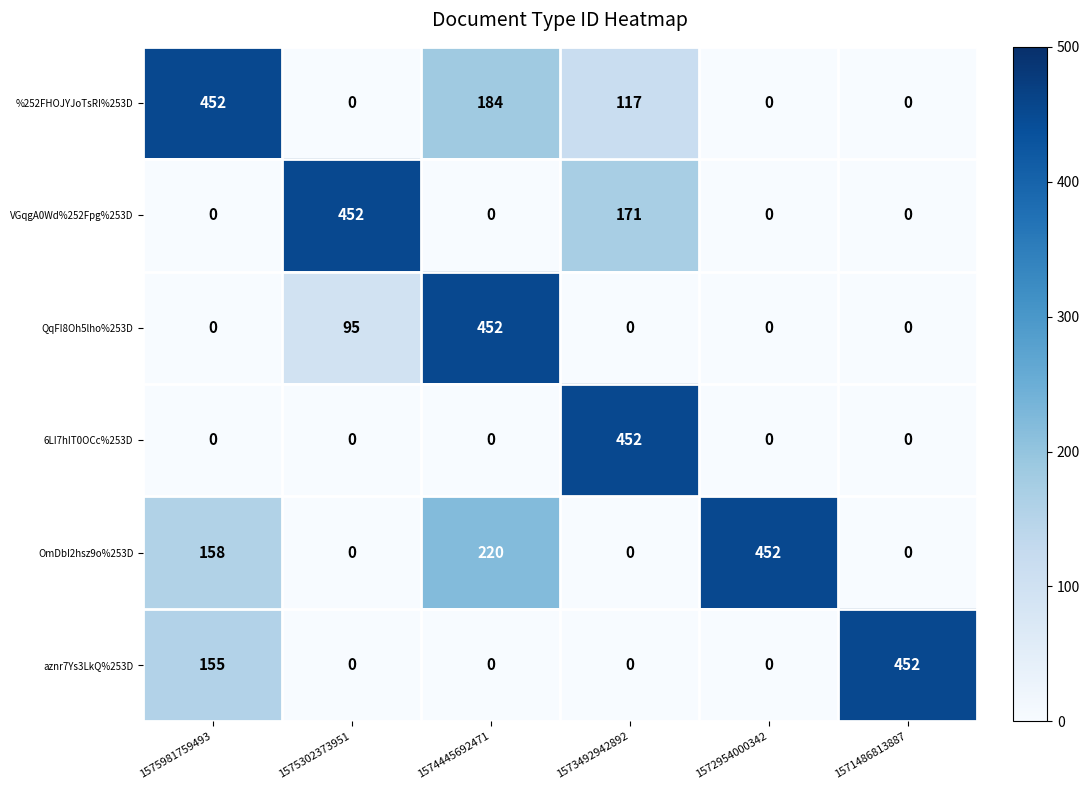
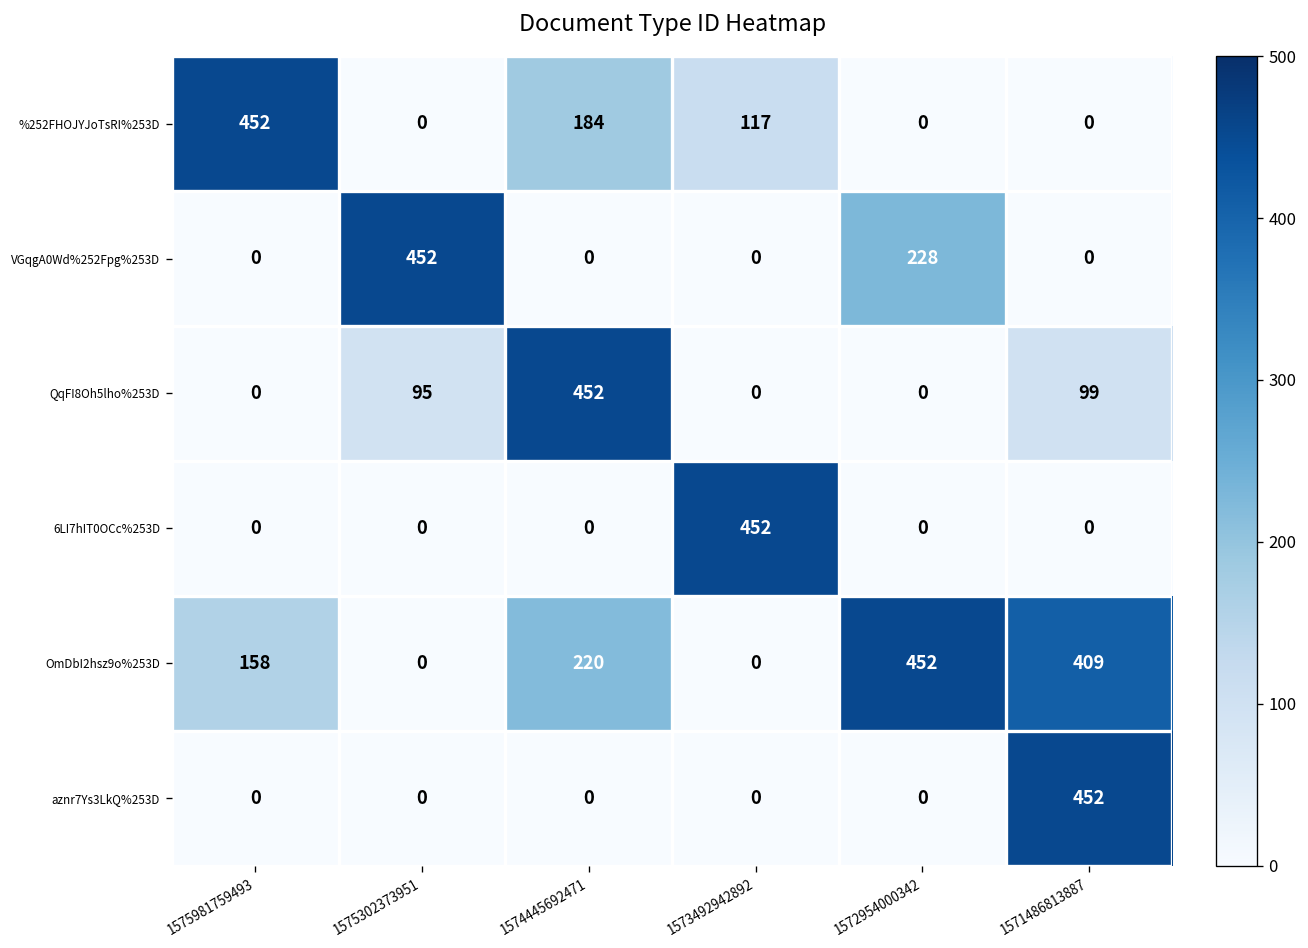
  {
    "%252FHOJYJoTsRI%253D": {
      "1575981759493": 452,
      "1575302373951": 0,
      "1574445692471": 184,
      "1573492942892": 117,
      "1572954000342": 0,
      "1571486813887": 0
    },
    "VGqgA0Wd%252Fpg%253D": {
      "1575981759493": 0,
      "1575302373951": 452,
      "1574445692471": 0,
-     "1573492942892": 171,
-     "1572954000342": 0,
+     "1573492942892": 0,
+     "1572954000342": 228,
      "1571486813887": 0
    },
    "QqFI8Oh5lho%253D": {
      "1575981759493": 0,
      "1575302373951": 95,
      "1574445692471": 452,
      "1573492942892": 0,
      "1572954000342": 0,
-     "1571486813887": 0
+     "1571486813887": 99
    },
    "6LI7hIT0OCc%253D": {
      "1575981759493": 0,
      "1575302373951": 0,
      "1574445692471": 0,
      "1573492942892": 452,
      "1572954000342": 0,
      "1571486813887": 0
    },
    "OmDbI2hsz9o%253D": {
      "1575981759493": 158,
      "1575302373951": 0,
      "1574445692471": 220,
      "1573492942892": 0,
      "1572954000342": 452,
-     "1571486813887": 0
+     "1571486813887": 409
    },
    "aznr7Ys3LkQ%253D": {
-     "1575981759493": 155,
+     "1575981759493": 0,
      "1575302373951": 0,
      "1574445692471": 0,
      "1573492942892": 0,
      "1572954000342": 0,
      "1571486813887": 452
    }
  }
